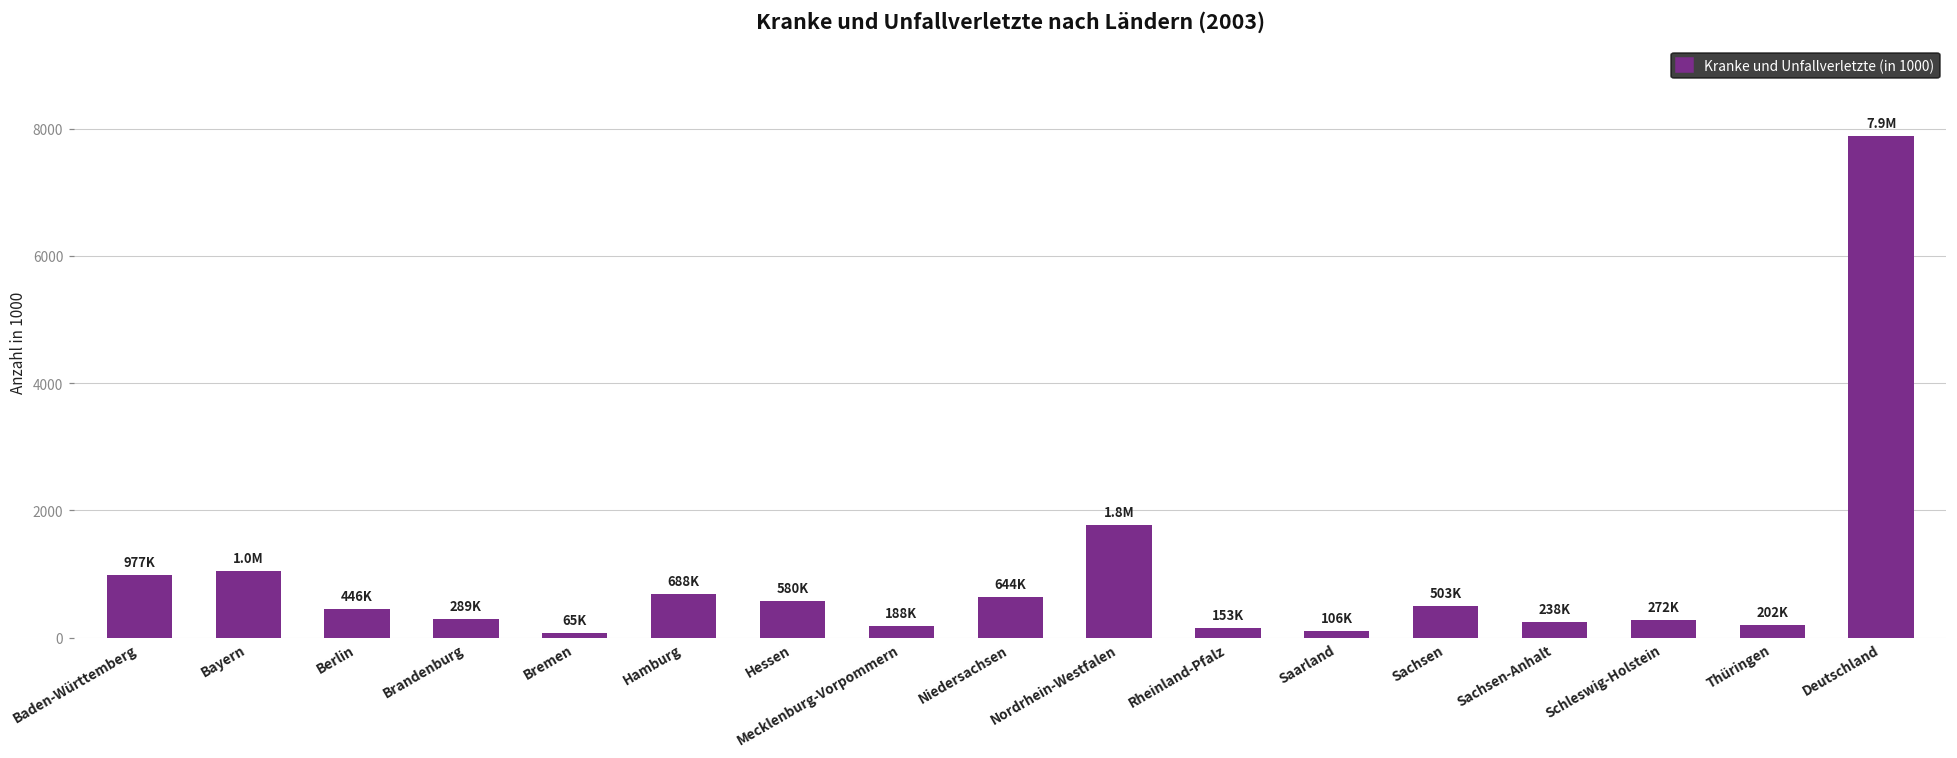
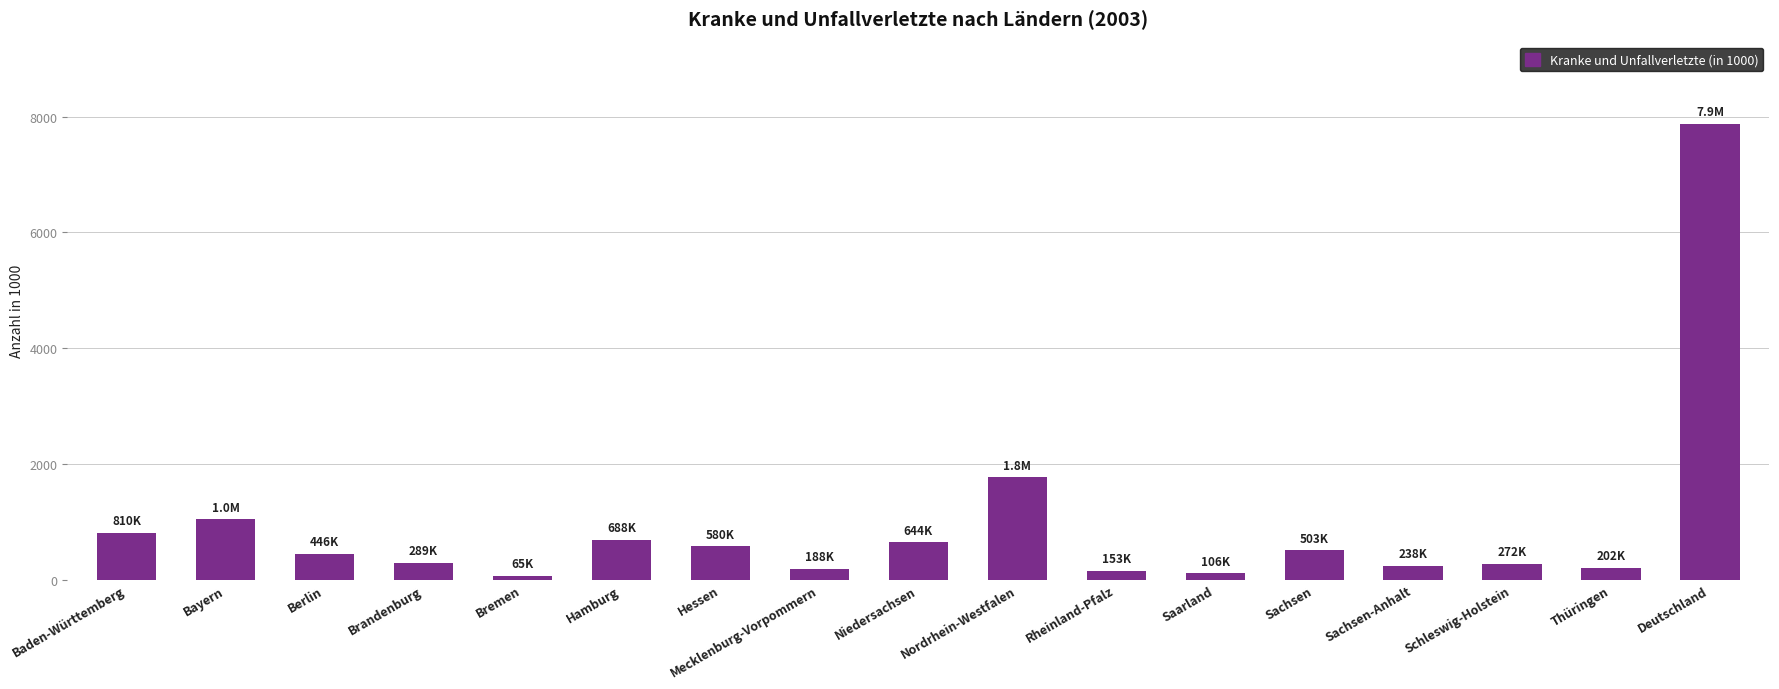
  {
-   "Baden-Württemberg": "977K",
+   "Baden-Württemberg": "810K",
    "Bayern": "1.0M",
    "Berlin": "446K",
    "Brandenburg": "289K",
    "Bremen": "65K",
    "Hamburg": "688K",
    "Hessen": "580K",
    "Mecklenburg-Vorpommern": "188K",
    "Niedersachsen": "644K",
    "Nordrhein-Westfalen": "1.8M",
    "Rheinland-Pfalz": "153K",
    "Saarland": "106K",
    "Sachsen": "503K",
    "Sachsen-Anhalt": "238K",
    "Schleswig-Holstein": "272K",
    "Thüringen": "202K",
    "Deutschland": "7.9M"
  }
